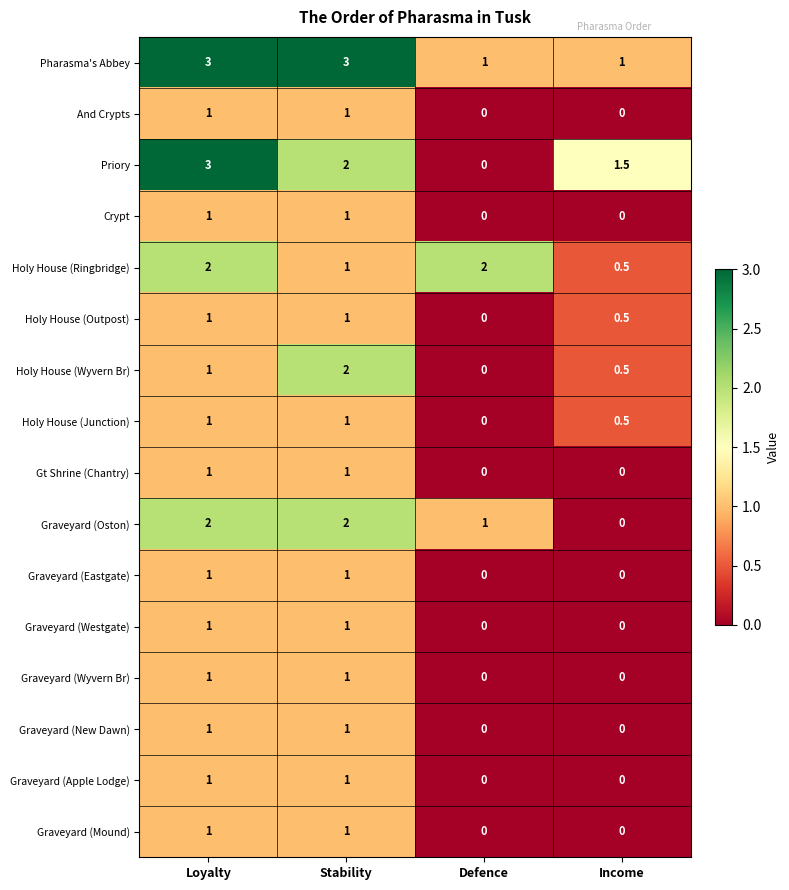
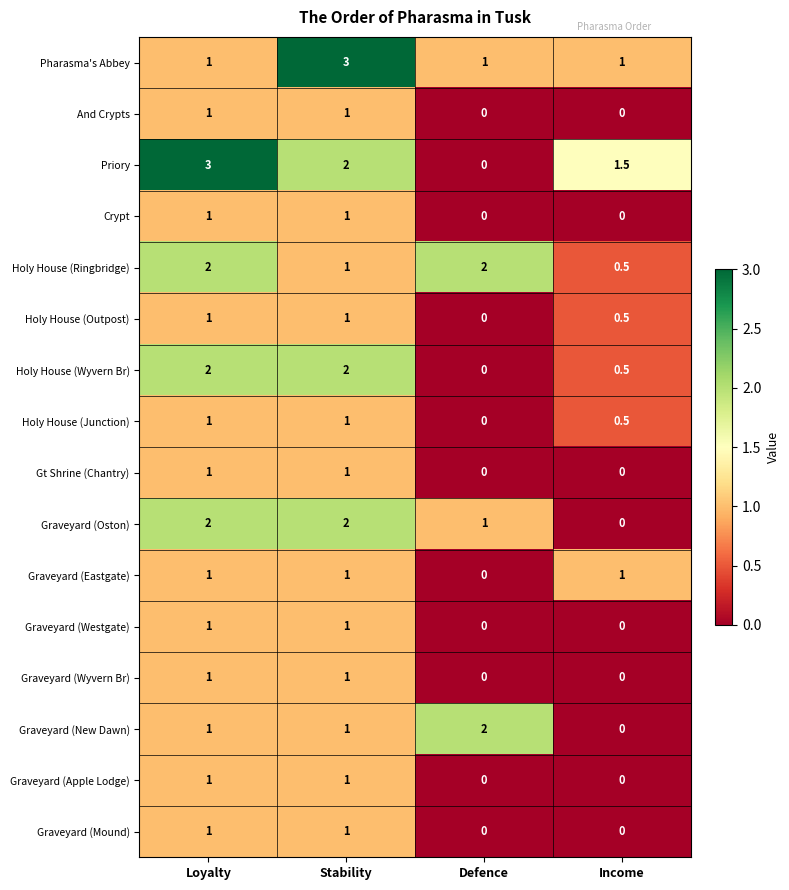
  {
    "Pharasma's Abbey": {
-     "Loyalty": 3,
+     "Loyalty": 1,
      "Stability": 3,
      "Defence": 1,
      "Income": 1
    },
    "And Crypts": {
      "Loyalty": 1,
      "Stability": 1,
      "Defence": 0,
      "Income": 0
    },
    "Priory": {
      "Loyalty": 3,
      "Stability": 2,
      "Defence": 0,
      "Income": 1.5
    },
    "Crypt": {
      "Loyalty": 1,
      "Stability": 1,
      "Defence": 0,
      "Income": 0
    },
    "Holy House (Ringbridge)": {
      "Loyalty": 2,
      "Stability": 1,
      "Defence": 2,
      "Income": 0.5
    },
    "Holy House (Outpost)": {
      "Loyalty": 1,
      "Stability": 1,
      "Defence": 0,
      "Income": 0.5
    },
    "Holy House (Wyvern Br)": {
-     "Loyalty": 1,
+     "Loyalty": 2,
      "Stability": 2,
      "Defence": 0,
      "Income": 0.5
    },
    "Holy House (Junction)": {
      "Loyalty": 1,
      "Stability": 1,
      "Defence": 0,
      "Income": 0.5
    },
    "Gt Shrine (Chantry)": {
      "Loyalty": 1,
      "Stability": 1,
      "Defence": 0,
      "Income": 0
    },
    "Graveyard (Oston)": {
      "Loyalty": 2,
      "Stability": 2,
      "Defence": 1,
      "Income": 0
    },
    "Graveyard (Eastgate)": {
      "Loyalty": 1,
      "Stability": 1,
      "Defence": 0,
-     "Income": 0
+     "Income": 1
    },
    "Graveyard (Westgate)": {
      "Loyalty": 1,
      "Stability": 1,
      "Defence": 0,
      "Income": 0
    },
    "Graveyard (Wyvern Br)": {
      "Loyalty": 1,
      "Stability": 1,
      "Defence": 0,
      "Income": 0
    },
    "Graveyard (New Dawn)": {
      "Loyalty": 1,
      "Stability": 1,
-     "Defence": 0,
+     "Defence": 2,
      "Income": 0
    },
    "Graveyard (Apple Lodge)": {
      "Loyalty": 1,
      "Stability": 1,
      "Defence": 0,
      "Income": 0
    },
    "Graveyard (Mound)": {
      "Loyalty": 1,
      "Stability": 1,
      "Defence": 0,
      "Income": 0
    }
  }
